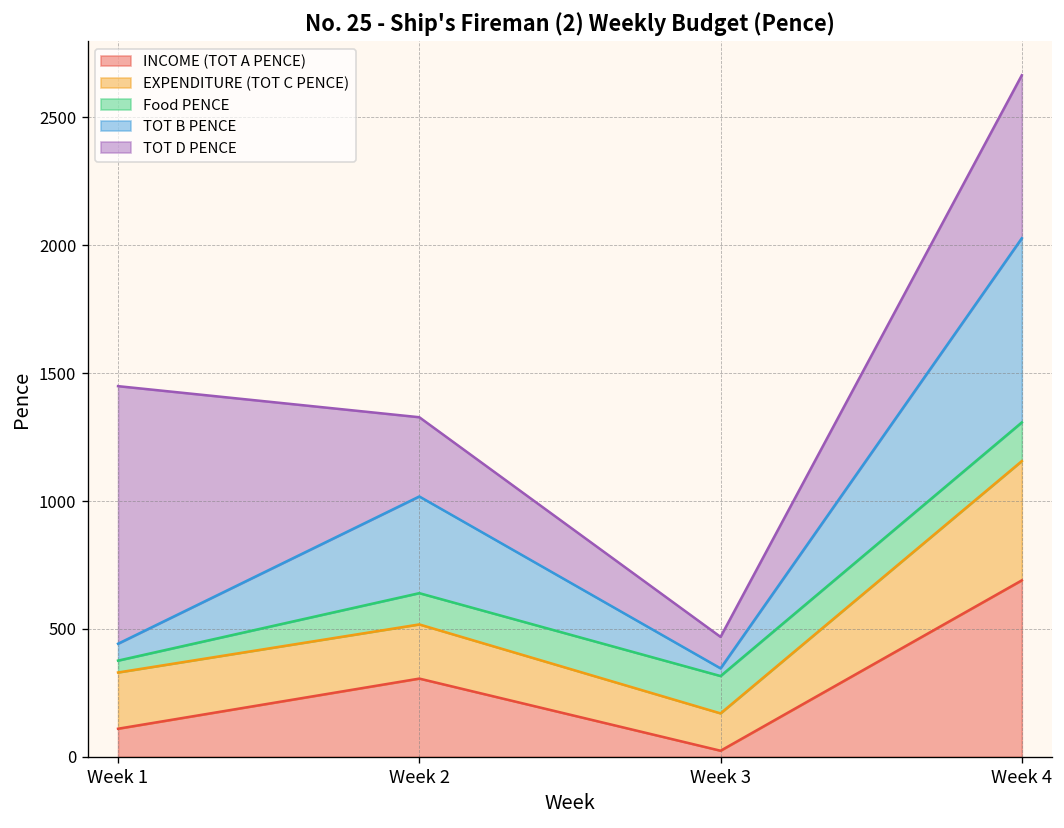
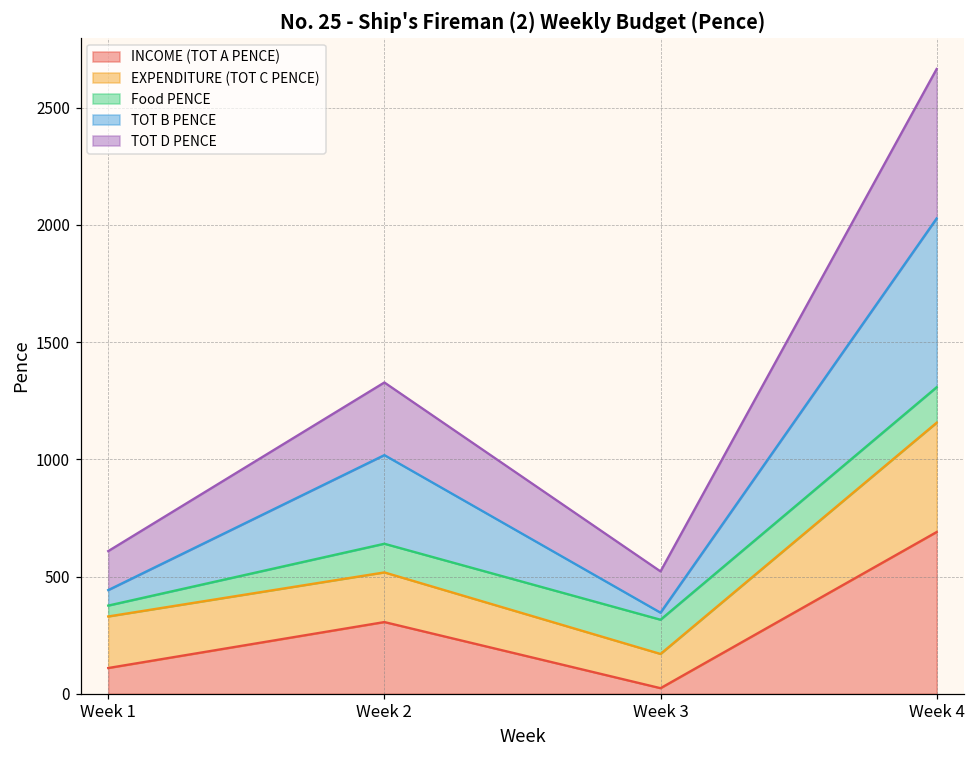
  {
    "INCOME (TOT A PENCE)": {
      "Week 1": 110,
      "Week 2": 310,
      "Week 3": 20,
      "Week 4": 690
    },
    "EXPENDITURE (TOT C PENCE)": {
      "Week 1": 220,
      "Week 2": 210,
      "Week 3": 150,
      "Week 4": 470
    },
    "Food PENCE": {
      "Week 1": 50,
      "Week 2": 120,
      "Week 3": 150,
      "Week 4": 150
    },
    "TOT B PENCE": {
      "Week 1": 70,
      "Week 2": 380,
      "Week 3": 30,
      "Week 4": 720
    },
    "TOT D PENCE": {
-     "Week 1": 1010,
+     "Week 1": 170,
      "Week 2": 310,
-     "Week 3": 120,
+     "Week 3": 180,
      "Week 4": 640
    }
  }
